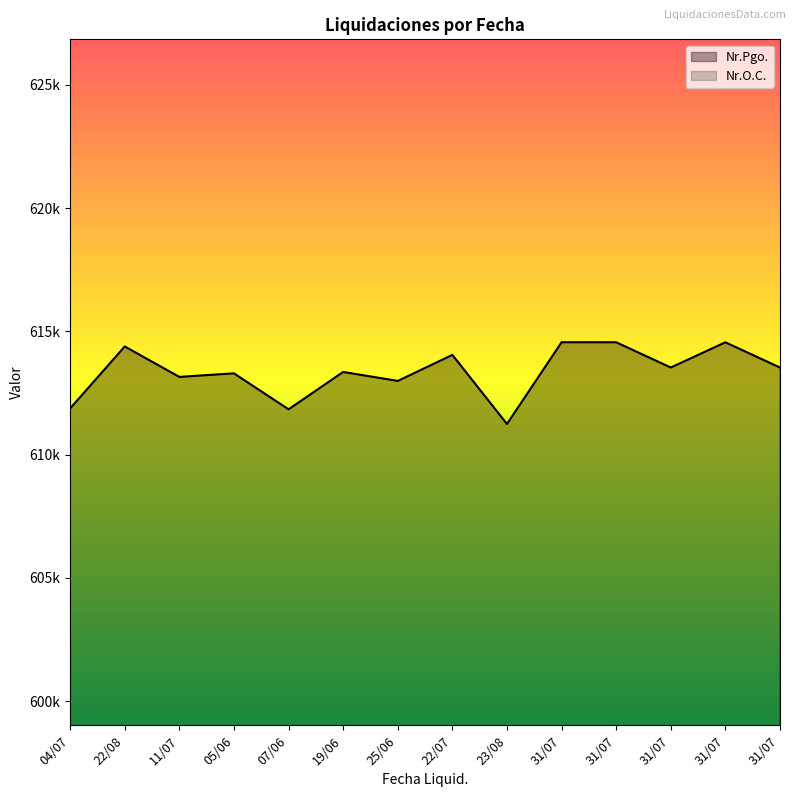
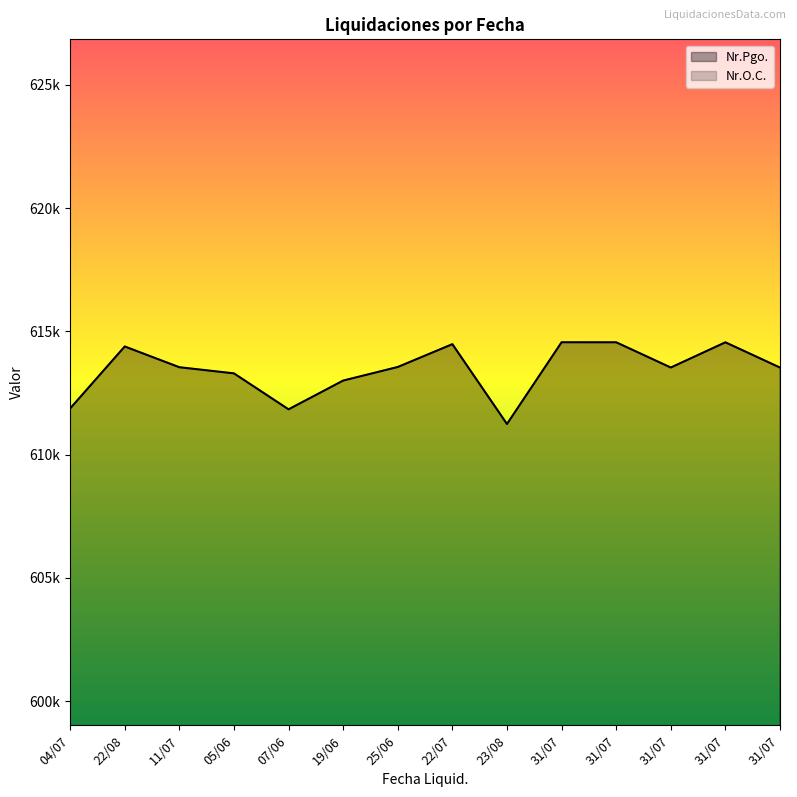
  {
    "Nr.Pgo.": {
      "04/07": 611900,
      "22/08": 614400,
-     "11/07": 613200,
+     "11/07": 613500,
      "05/06": 613300,
      "07/06": 611800,
-     "19/06": 613400,
-     "25/06": 613000,
-     "22/07": 614000,
+     "19/06": 613000,
+     "25/06": 613600,
+     "22/07": 614500,
      "23/08": 611200
    }
  }
